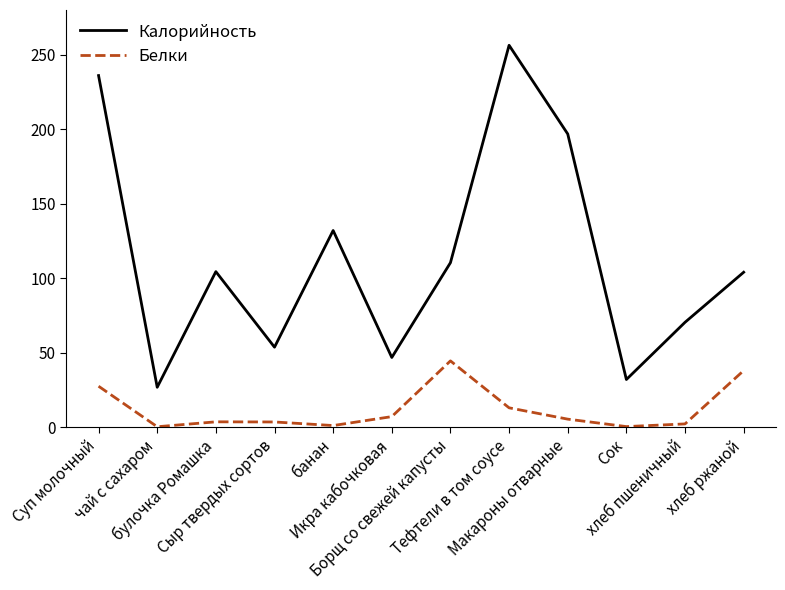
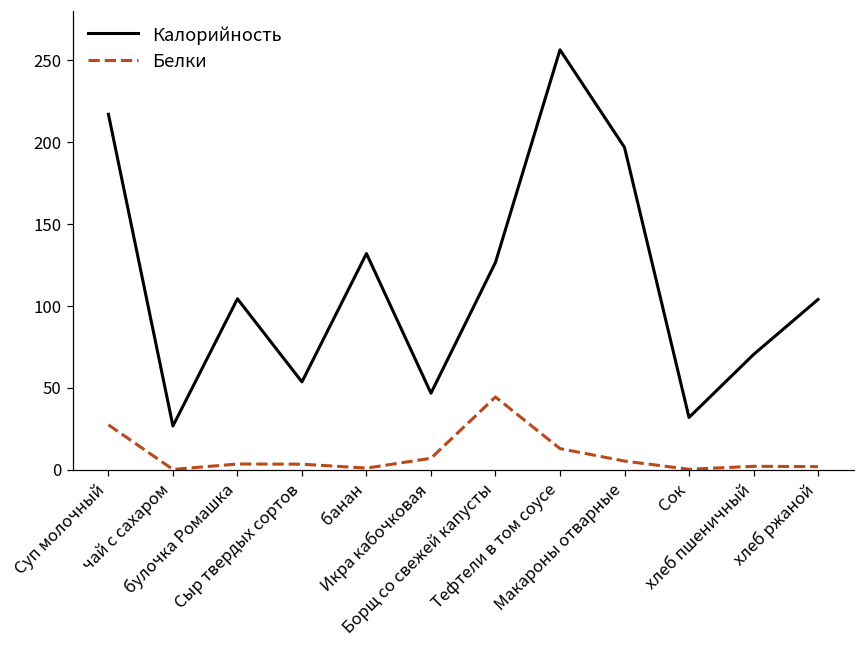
  {
    "Калорийность": {
-     "Суп молочный": 236,
+     "Суп молочный": 217,
      "чай с сахаром": 27,
      "булочка Ромашка": 104,
      "Сыр твердых сортов": 54,
      "банан": 132,
      "Икра кабочковая": 47,
-     "Борщ со свежей капусты": 110,
+     "Борщ со свежей капусты": 127,
      "Тефтели в том соусе": 256,
      "Макароны отварные": 197,
      "Сок": 32,
      "хлеб пшеничный": 70,
      "хлеб ржаной": 104
    },
    "Белки": {
      "Суп молочный": 28,
      "чай с сахаром": 0,
      "булочка Ромашка": 4,
      "Сыр твердых сортов": 4,
      "банан": 1,
      "Икра кабочковая": 7,
      "Борщ со свежей капусты": 45,
      "Тефтели в том соусе": 13,
      "Макароны отварные": 5,
      "Сок": 0,
      "хлеб пшеничный": 2,
-     "хлеб ржаной": 38
+     "хлеб ржаной": 2
    }
  }
